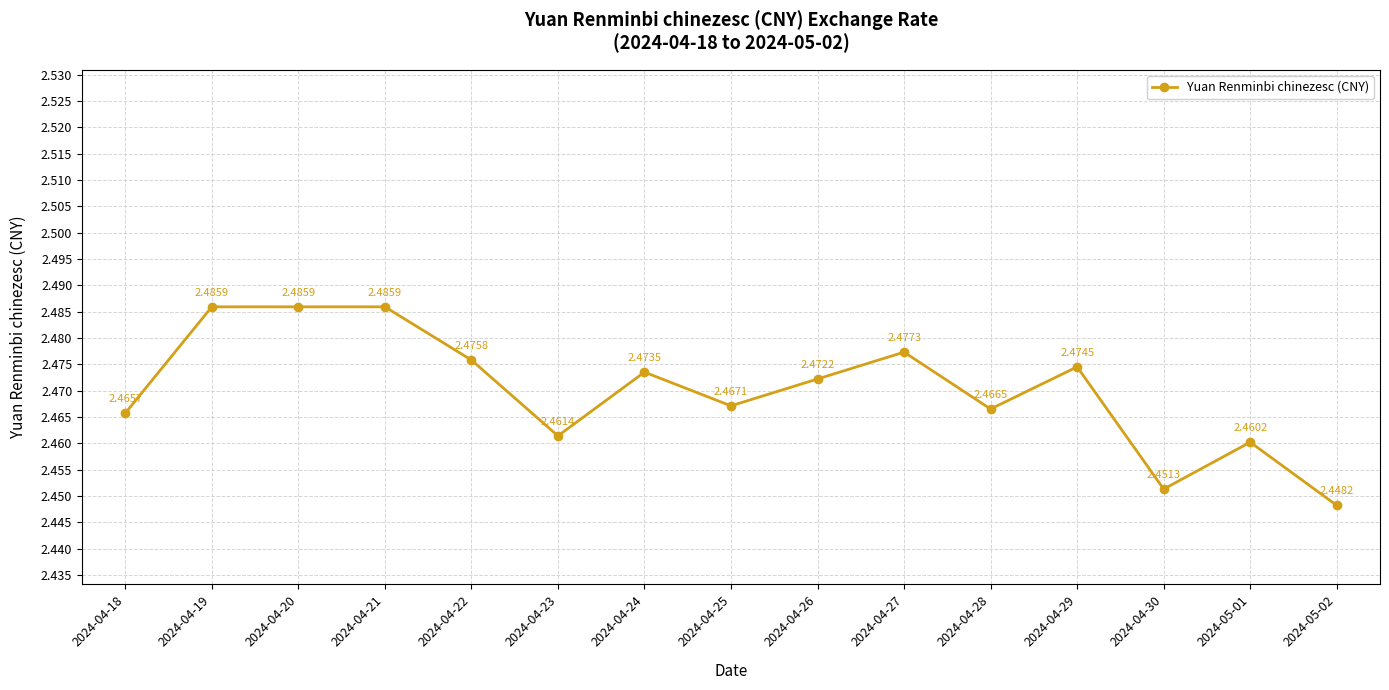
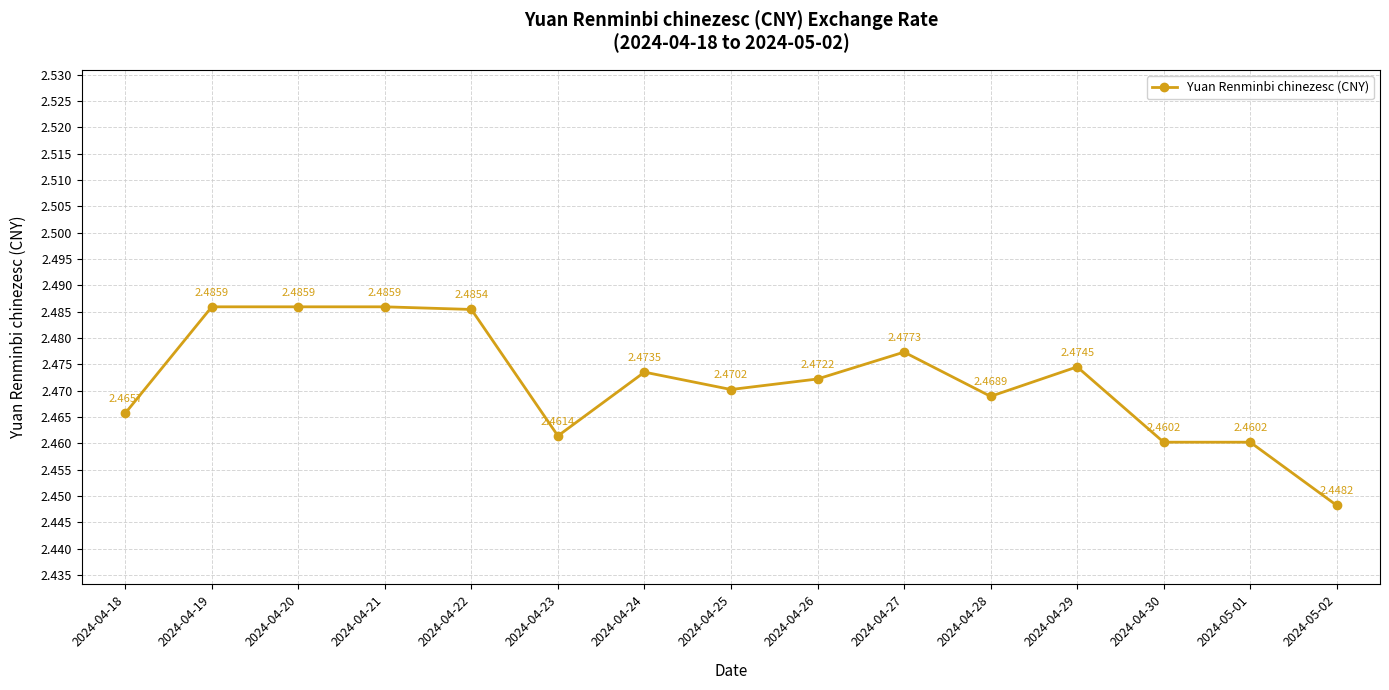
  {
    "2024-04-18": 2.4657,
    "2024-04-19": 2.4859,
    "2024-04-20": 2.4859,
    "2024-04-21": 2.4859,
-   "2024-04-22": 2.4758,
+   "2024-04-22": 2.4854,
    "2024-04-23": 2.4614,
    "2024-04-24": 2.4735,
-   "2024-04-25": 2.4671,
+   "2024-04-25": 2.4702,
    "2024-04-26": 2.4722,
    "2024-04-27": 2.4773,
-   "2024-04-28": 2.4665,
+   "2024-04-28": 2.4689,
    "2024-04-29": 2.4745,
-   "2024-04-30": 2.4513,
+   "2024-04-30": 2.4602,
    "2024-05-01": 2.4602,
    "2024-05-02": 2.4482
  }
